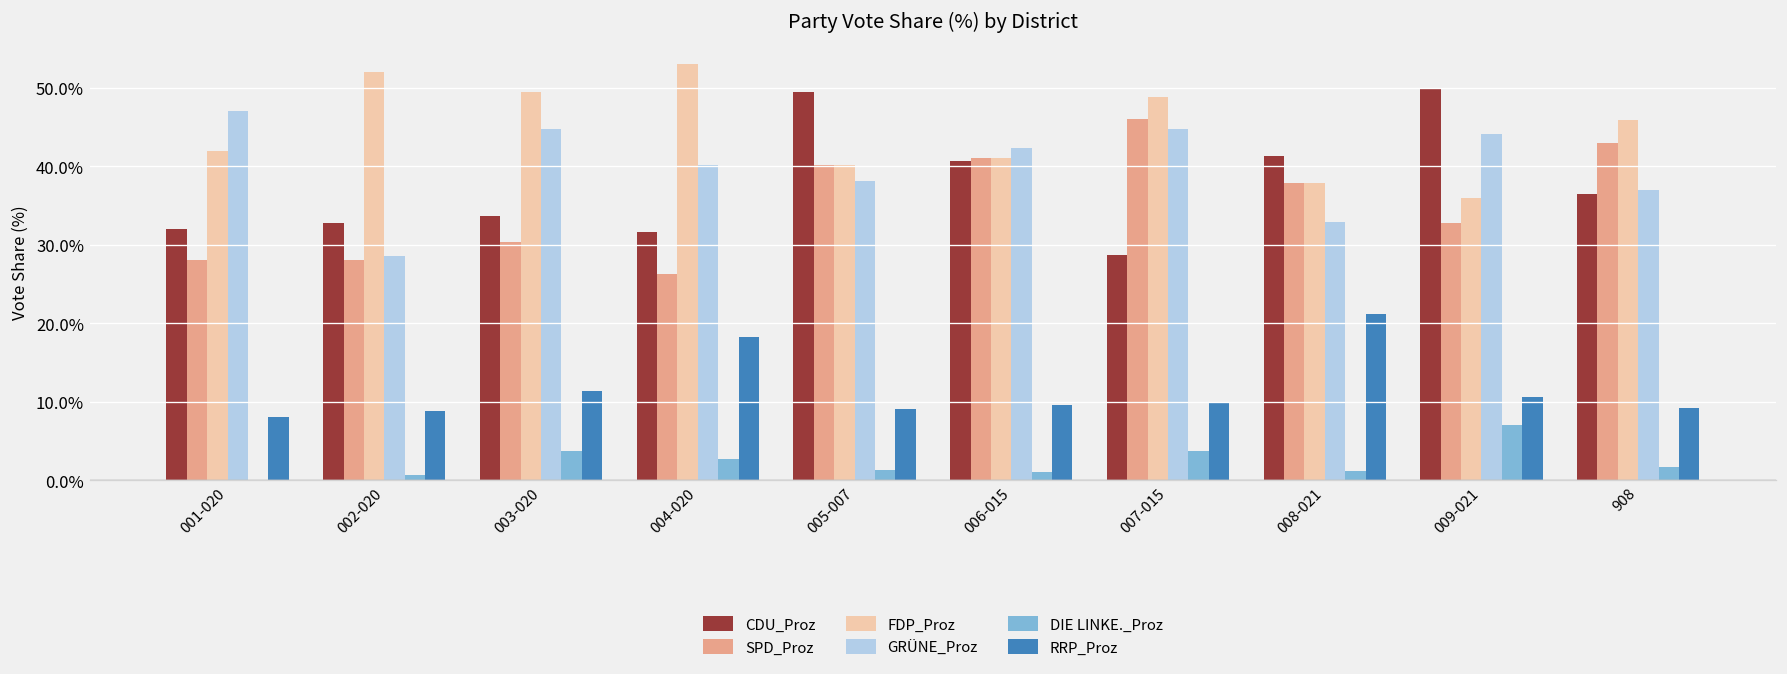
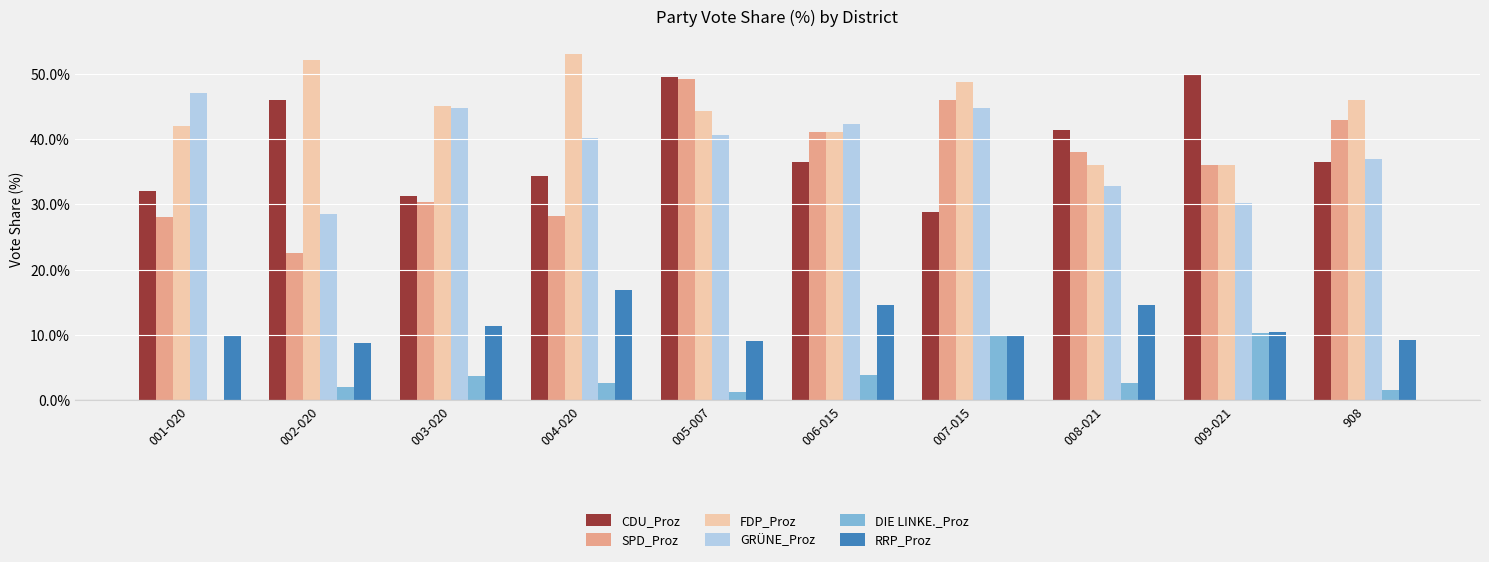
  {
    "CDU_Proz": {
      "001-020": "32%",
-     "002-020": "33%",
-     "003-020": "34%",
-     "004-020": "32%",
+     "002-020": "46%",
+     "003-020": "31%",
+     "004-020": "34%",
      "005-007": "49%",
-     "006-015": "41%",
+     "006-015": "36%",
      "007-015": "29%",
      "008-021": "41%",
      "009-021": "50%",
      "908": "37%"
    },
    "SPD_Proz": {
      "001-020": "28%",
-     "002-020": "28%",
+     "002-020": "23%",
      "003-020": "30%",
-     "004-020": "26%",
-     "005-007": "40%",
+     "004-020": "28%",
+     "005-007": "49%",
      "006-015": "41%",
      "007-015": "46%",
      "008-021": "38%",
-     "009-021": "33%",
+     "009-021": "36%",
      "908": "43%"
    },
    "FDP_Proz": {
      "001-020": "42%",
      "002-020": "52%",
-     "003-020": "49%",
+     "003-020": "45%",
      "004-020": "53%",
-     "005-007": "40%",
+     "005-007": "44%",
      "006-015": "41%",
      "007-015": "49%",
-     "008-021": "38%",
+     "008-021": "36%",
      "009-021": "36%",
      "908": "46%"
    },
    "GRÜNE_Proz": {
      "001-020": "47%",
      "002-020": "29%",
      "003-020": "45%",
      "004-020": "40%",
-     "005-007": "38%",
+     "005-007": "41%",
      "006-015": "42%",
      "007-015": "45%",
      "008-021": "33%",
-     "009-021": "44%",
+     "009-021": "30%",
      "908": "37%"
    },
    "DIE LINKE._Proz": {
      "001-020": "0%",
-     "002-020": "1%",
+     "002-020": "2%",
      "003-020": "4%",
      "004-020": "3%",
      "005-007": "1%",
-     "006-015": "1%",
-     "007-015": "4%",
-     "008-021": "1%",
-     "009-021": "7%",
+     "006-015": "4%",
+     "007-015": "10%",
+     "008-021": "3%",
+     "009-021": "10%",
      "908": "2%"
    },
    "RRP_Proz": {
-     "001-020": "8%",
+     "001-020": "10%",
      "002-020": "9%",
      "003-020": "11%",
-     "004-020": "18%",
+     "004-020": "17%",
      "005-007": "9%",
-     "006-015": "10%",
+     "006-015": "15%",
      "007-015": "10%",
-     "008-021": "21%",
+     "008-021": "15%",
      "009-021": "11%",
      "908": "9%"
    }
  }
